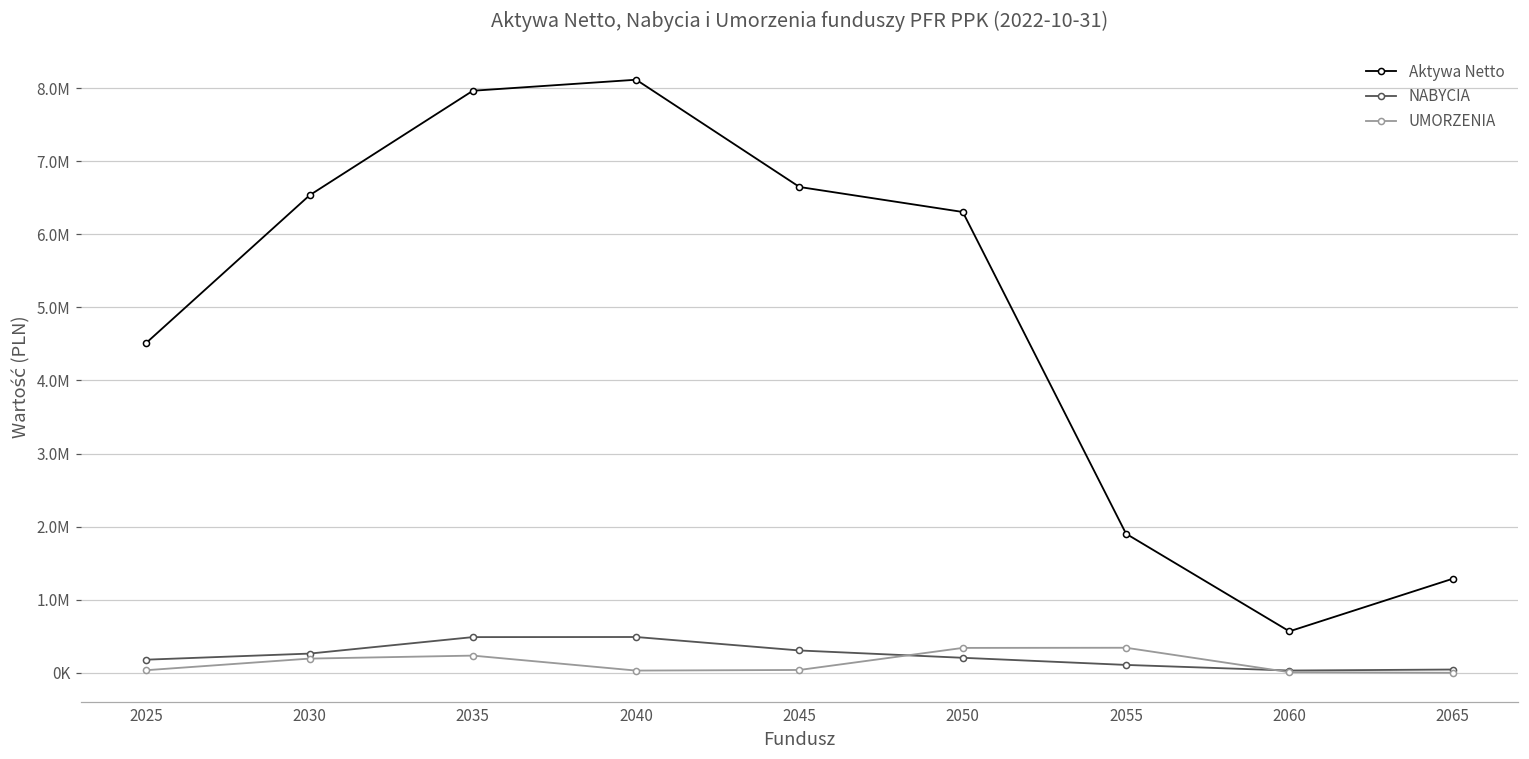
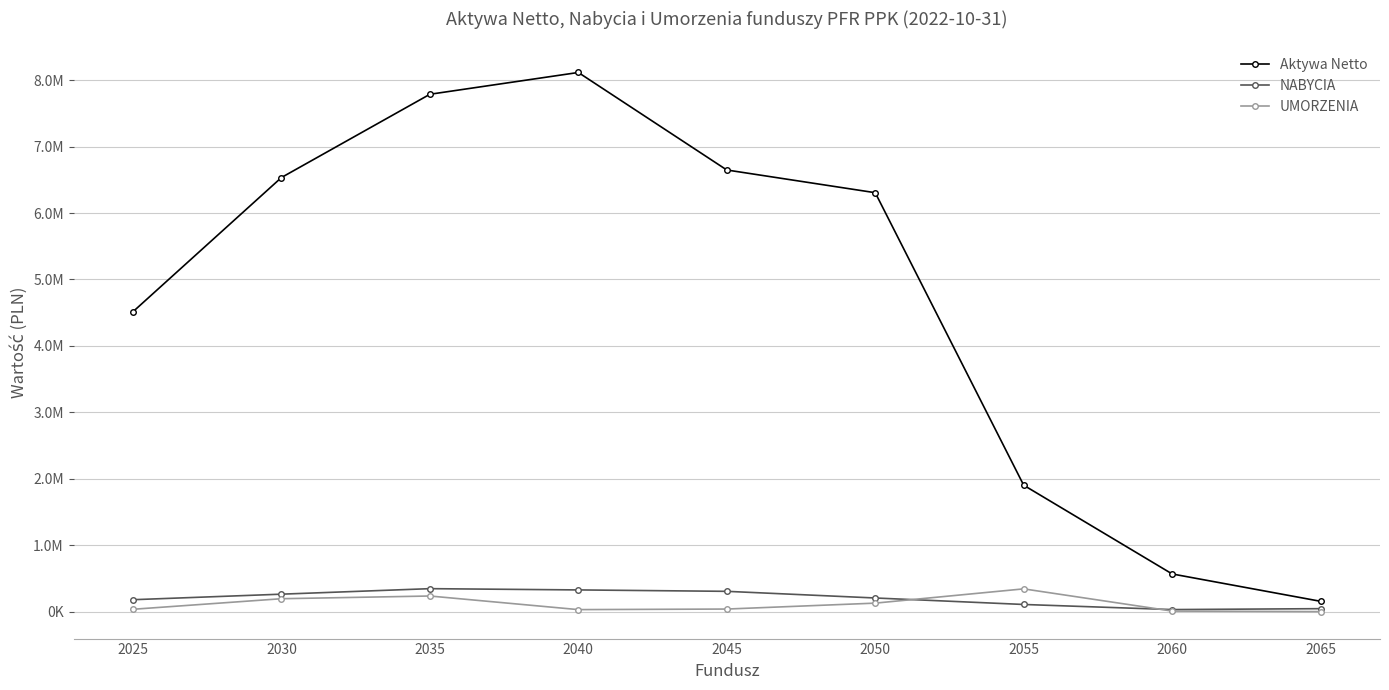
  {
    "Aktywa Netto": {
      "2025": 4500000,
      "2030": 6500000,
-     "2035": 8000000,
+     "2035": 7800000,
      "2040": 8100000,
      "2045": 6600000,
      "2050": 6300000,
      "2055": 1900000,
      "2060": 600000,
-     "2065": 1300000
+     "2065": 200000
    },
    "NABYCIA": {
      "2025": 200000,
      "2030": 300000,
-     "2035": 500000,
-     "2040": 500000,
+     "2035": 300000,
+     "2040": 300000,
      "2045": 300000,
      "2050": 200000,
      "2055": 100000,
      "2065": 0
    },
    "UMORZENIA": {
      "2025": 0,
      "2030": 200000,
      "2035": 200000,
      "2040": 0,
      "2045": 0,
-     "2050": 300000,
+     "2050": 100000,
      "2055": 300000,
      "2065": 0
    }
  }
